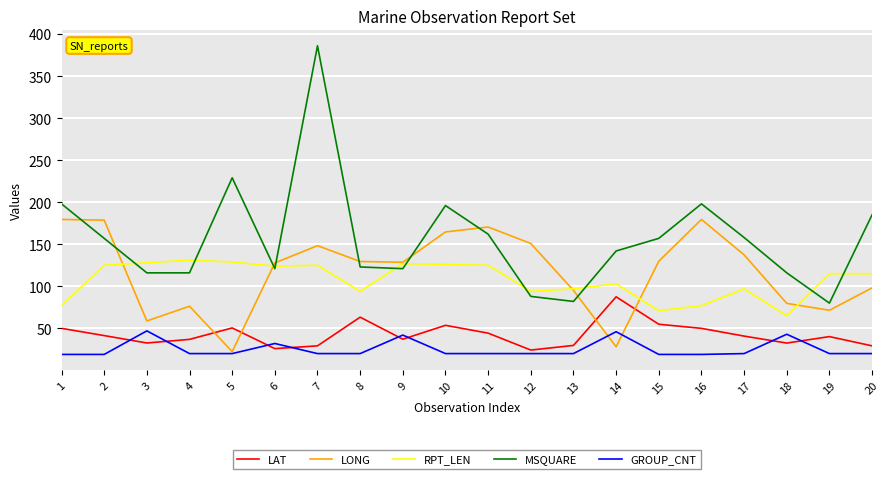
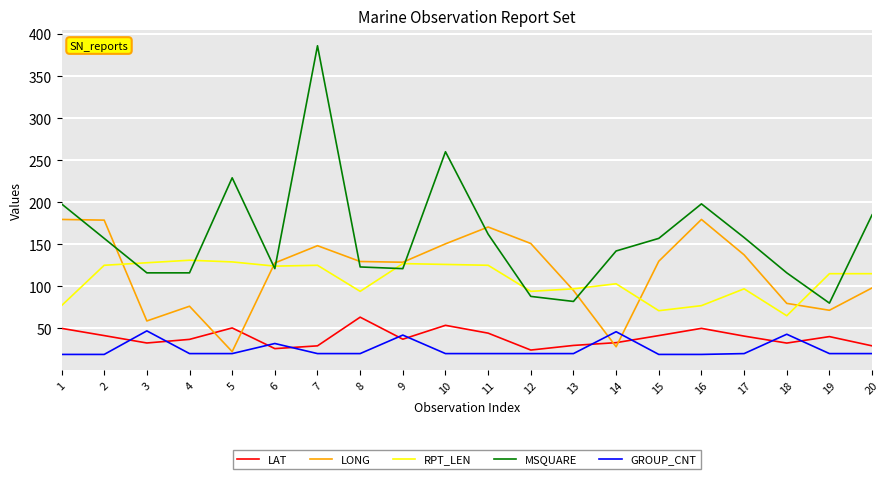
  {
    "LAT": {
      "1": 50,
      "2": 40,
      "3": 30,
      "4": 40,
      "5": 50,
      "6": 30,
      "7": 30,
      "8": 60,
      "9": 40,
      "10": 50,
      "11": 40,
      "12": 20,
      "13": 30,
-     "14": 90,
-     "15": 50,
+     "14": 30,
+     "15": 40,
      "16": 50,
      "17": 40,
      "18": 30,
      "19": 40,
      "20": 30
    },
    "LONG": {
      "1": 180,
      "2": 180,
      "3": 60,
      "4": 80,
      "6": 130,
      "7": 150,
      "8": 130,
-     "10": 160,
+     "10": 150,
      "11": 170,
      "12": 150,
      "14": 30,
      "15": 130,
      "16": 180,
      "17": 140,
      "18": 80,
      "19": 70,
      "20": 100
    },
    "RPT_LEN": {
      "1": 80,
      "2": 130,
      "3": 130,
      "4": 130,
      "5": 130,
      "7": 130,
      "8": 90,
      "10": 130,
      "11": 130,
      "12": 90,
      "14": 100,
      "15": 70,
      "16": 80,
      "17": 100,
      "18": 70,
      "19": 120,
      "20": 120
    },
    "MSQUARE": {
      "1": 200,
      "2": 160,
      "3": 120,
      "4": 120,
      "5": 230,
      "7": 390,
      "8": 120,
      "9": 120,
-     "10": 200,
+     "10": 260,
      "11": 160,
      "12": 90,
      "13": 80,
      "14": 140,
      "15": 160,
      "16": 200,
      "17": 160,
      "18": 120,
      "19": 80,
      "20": 190
    },
    "GROUP_CNT": {
      "1": 20,
      "2": 20,
      "3": 50,
      "4": 20,
      "6": 30,
      "7": 20,
      "8": 20,
      "9": 40,
      "10": 20,
      "11": 20,
      "12": 20,
      "13": 20,
      "14": 50,
      "15": 20,
      "16": 20,
      "17": 20,
      "18": 40,
      "19": 20,
      "20": 20
    }
  }
